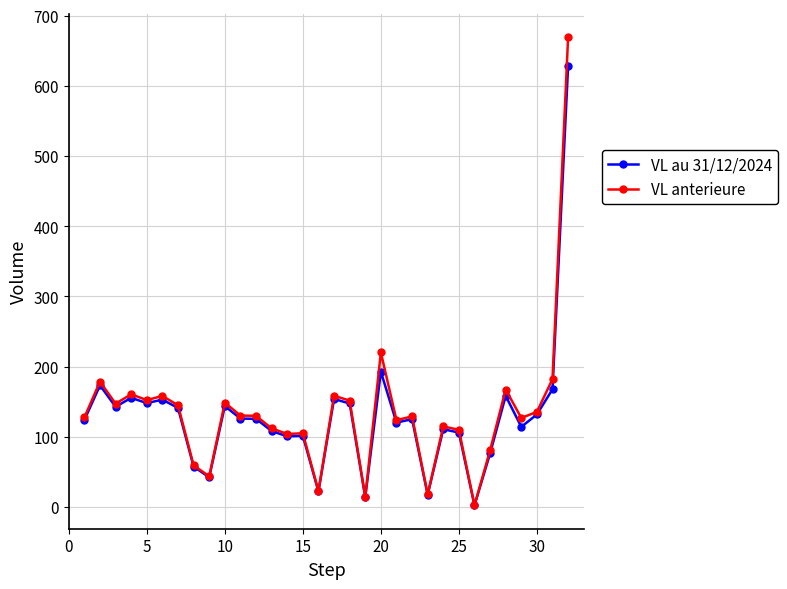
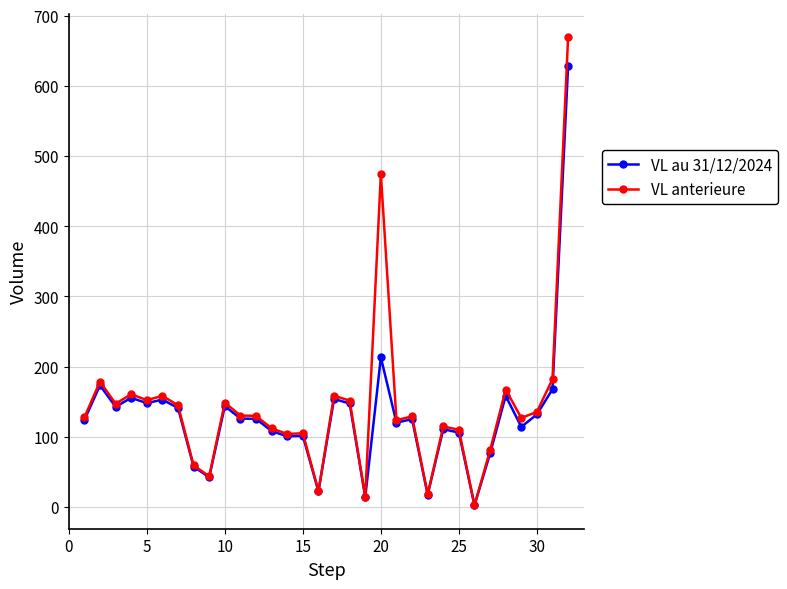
  {
    "VL au 31/12/2024": {
      "5": 150,
      "10": 140,
-     "20": 190,
+     "20": 210,
      "25": 110,
      "30": 130
    },
    "VL anterieure": {
      "5": 150,
      "10": 150,
-     "20": 220,
+     "20": 470,
      "25": 110,
      "30": 140
    }
  }
